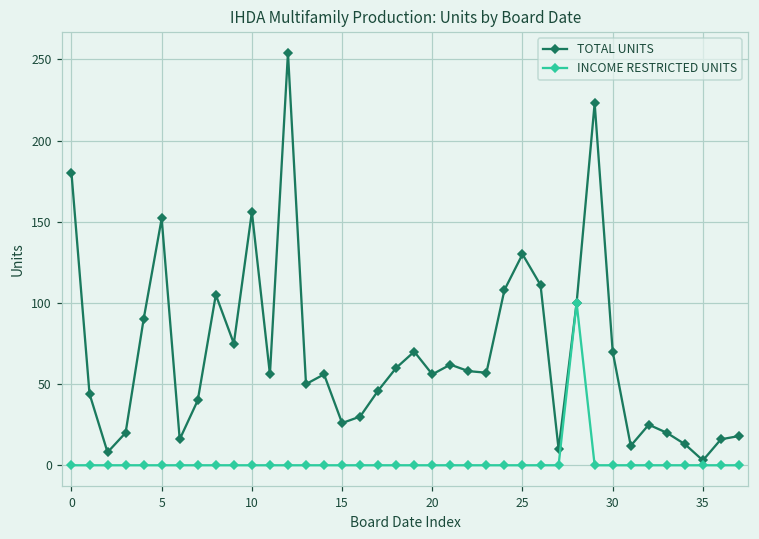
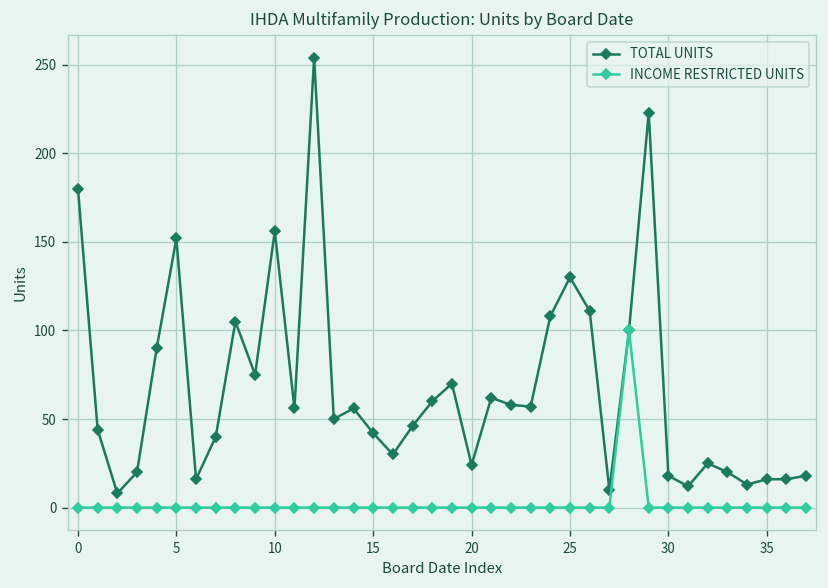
  {
    "TOTAL UNITS": {
      "0": 180,
      "5": 152,
      "10": 156,
-     "15": 26,
-     "20": 56,
+     "15": 42,
+     "20": 24,
      "25": 130,
-     "30": 70,
-     "35": 3
+     "30": 18,
+     "35": 16
    },
    "INCOME RESTRICTED UNITS": {
      "0": 0,
      "5": 0,
      "10": 0,
      "15": 0,
      "20": 0,
      "25": 0,
      "30": 0,
      "35": 0
    }
  }
